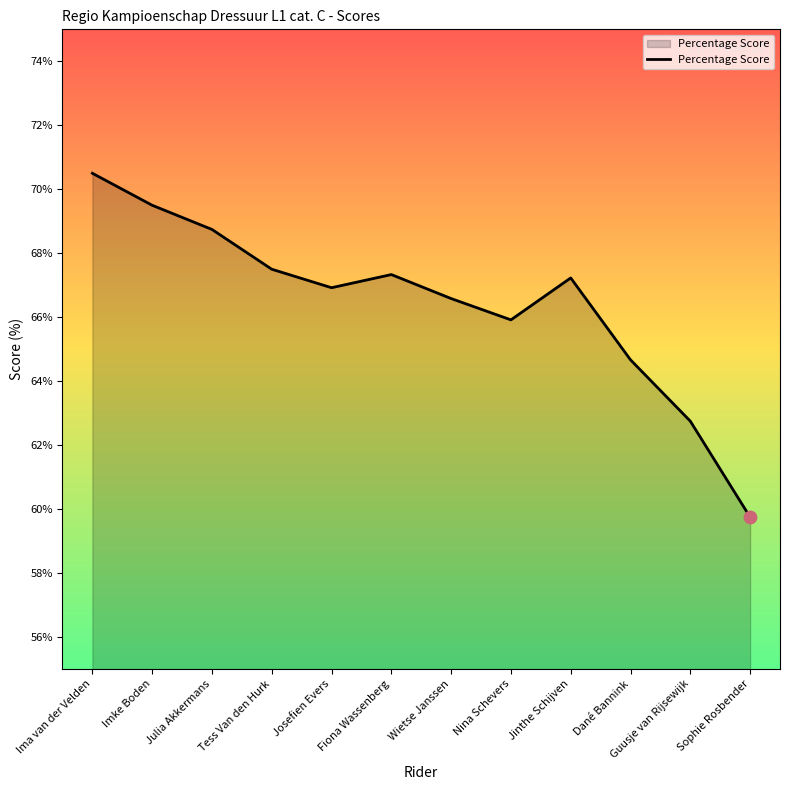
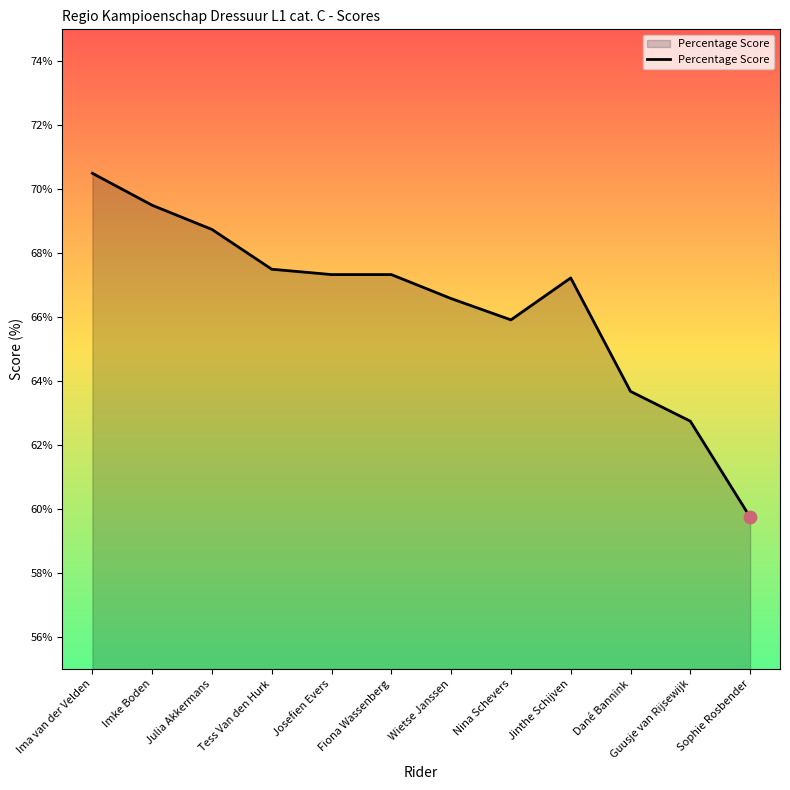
  {
    "Percentage Score": {
      "Ima van der Velden": "70.5%",
      "Imke Boden": "69.5%",
      "Julia Akkermans": "68.7%",
      "Tess Van den Hurk": "67.5%",
-     "Josefien Evers": "66.9%",
+     "Josefien Evers": "67.3%",
      "Fiona Wassenberg": "67.3%",
      "Wietse Janssen": "66.6%",
      "Nina Schevers": "65.9%",
      "Jinthe Schijven": "67.2%",
-     "Dané Bannink": "64.7%",
+     "Dané Bannink": "63.7%",
      "Guusje van Rijsewijk": "62.8%"
    }
  }
